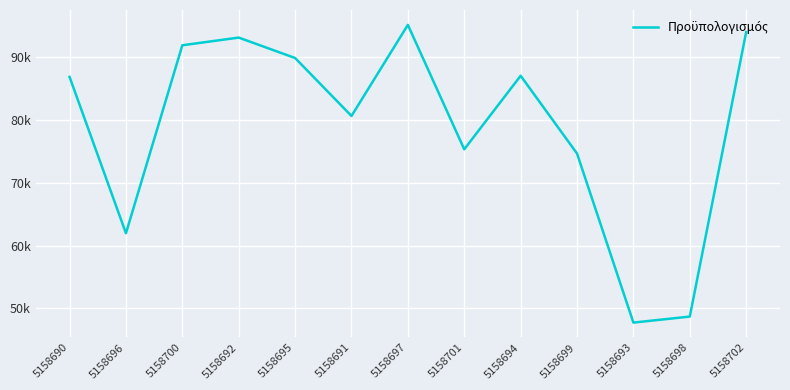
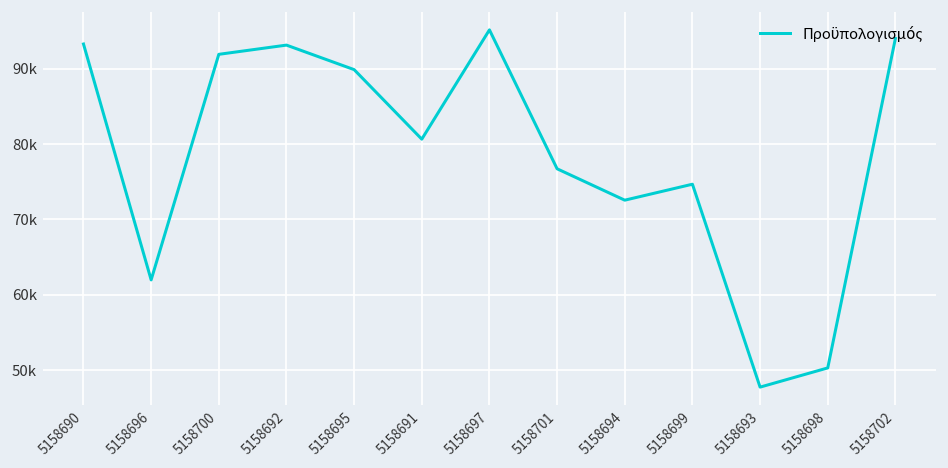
  {
-   "5158690": 87000,
+   "5158690": 93000,
    "5158696": 62000,
    "5158700": 92000,
    "5158692": 93000,
    "5158695": 90000,
    "5158691": 81000,
    "5158697": 95000,
-   "5158701": 75000,
-   "5158694": 87000,
+   "5158701": 77000,
+   "5158694": 73000,
    "5158699": 75000,
    "5158693": 48000,
-   "5158698": 49000,
+   "5158698": 50000,
    "5158702": 94000
  }
